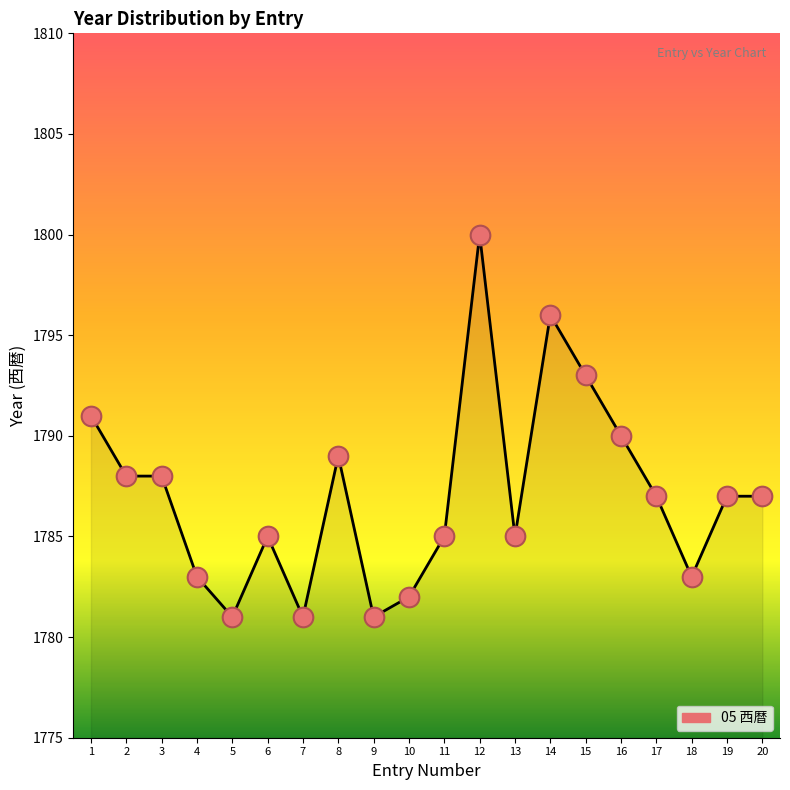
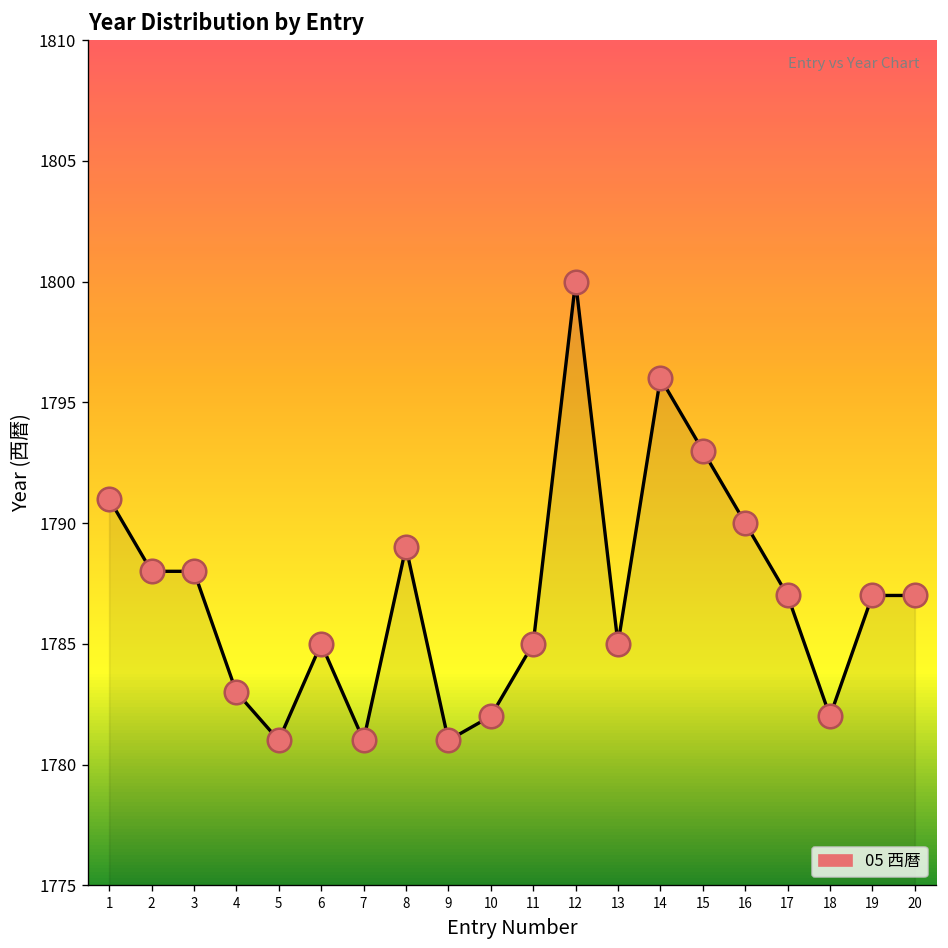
  {
    "1": 1791,
    "2": 1788,
    "3": 1788,
    "4": 1783,
    "5": 1781,
    "6": 1785,
    "7": 1781,
    "8": 1789,
    "9": 1781,
    "10": 1782,
    "11": 1785,
    "12": 1800,
    "13": 1785,
    "14": 1796,
    "15": 1793,
    "16": 1790,
    "17": 1787,
-   "18": 1783,
+   "18": 1782,
    "19": 1787,
    "20": 1787
  }
